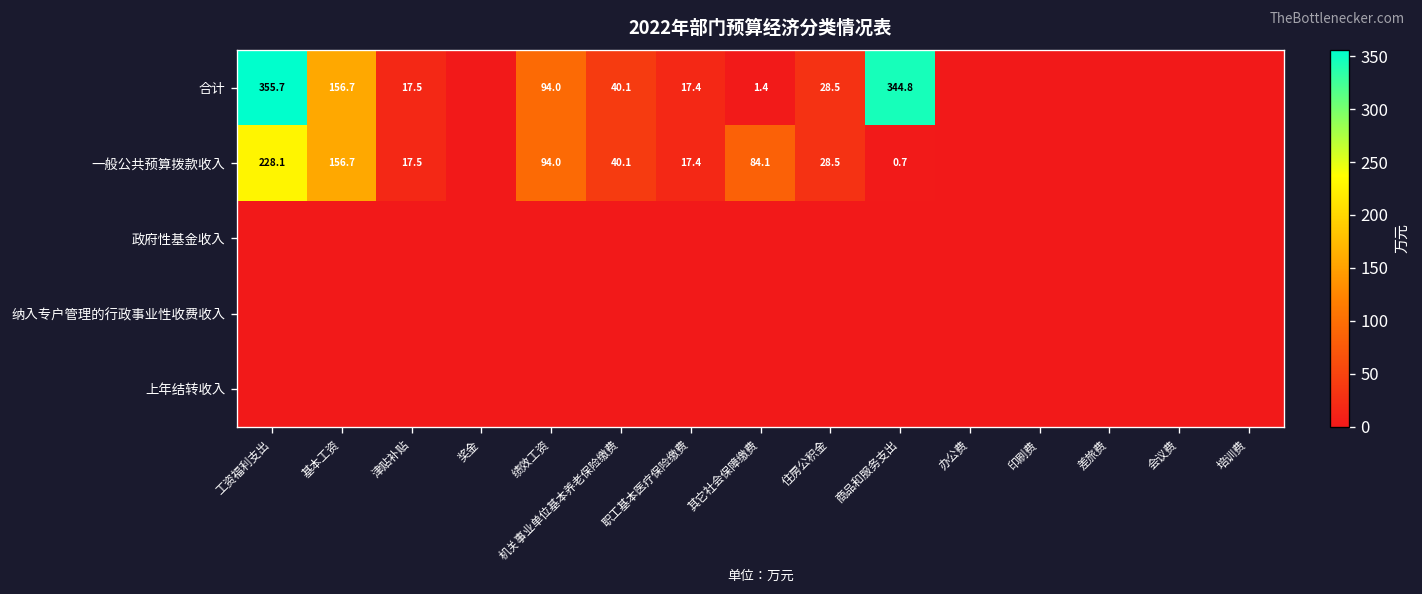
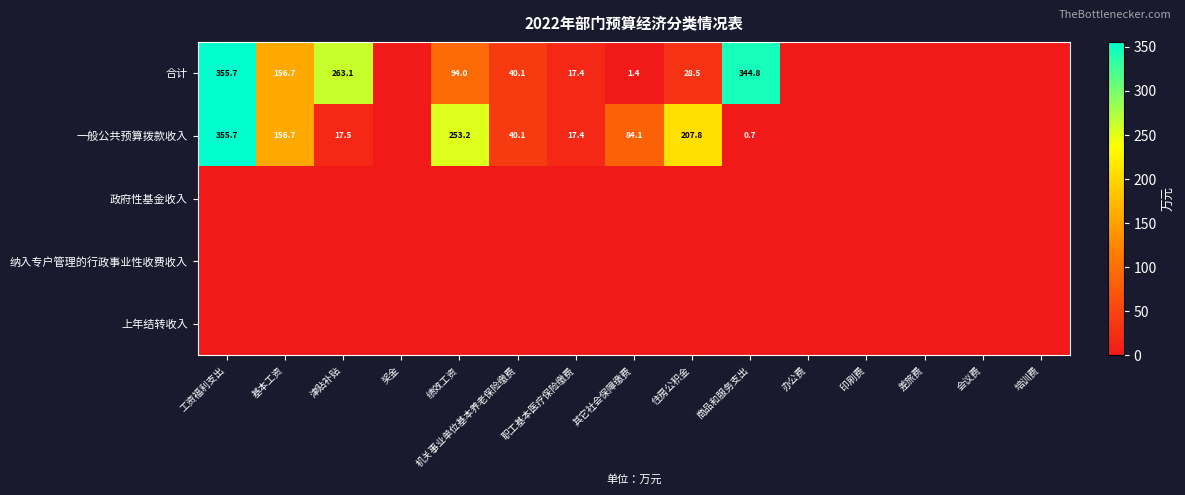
  {
    "合计": {
      "工资福利支出": 355.7,
      "基本工资": 156.7,
-     "津贴补贴": 17.5,
+     "津贴补贴": 263.1,
      "绩效工资": 94.0,
      "机关事业单位基本养老保险缴费": 40.1,
      "职工基本医疗保险缴费": 17.4,
      "其它社会保障缴费": 1.4,
      "住房公积金": 28.5,
      "商品和服务支出": 344.8
    },
    "一般公共预算拨款收入": {
-     "工资福利支出": 228.1,
+     "工资福利支出": 355.7,
      "基本工资": 156.7,
      "津贴补贴": 17.5,
-     "绩效工资": 94.0,
+     "绩效工资": 253.2,
      "机关事业单位基本养老保险缴费": 40.1,
      "职工基本医疗保险缴费": 17.4,
      "其它社会保障缴费": 84.1,
-     "住房公积金": 28.5,
+     "住房公积金": 207.8,
      "商品和服务支出": 0.7
    }
  }
